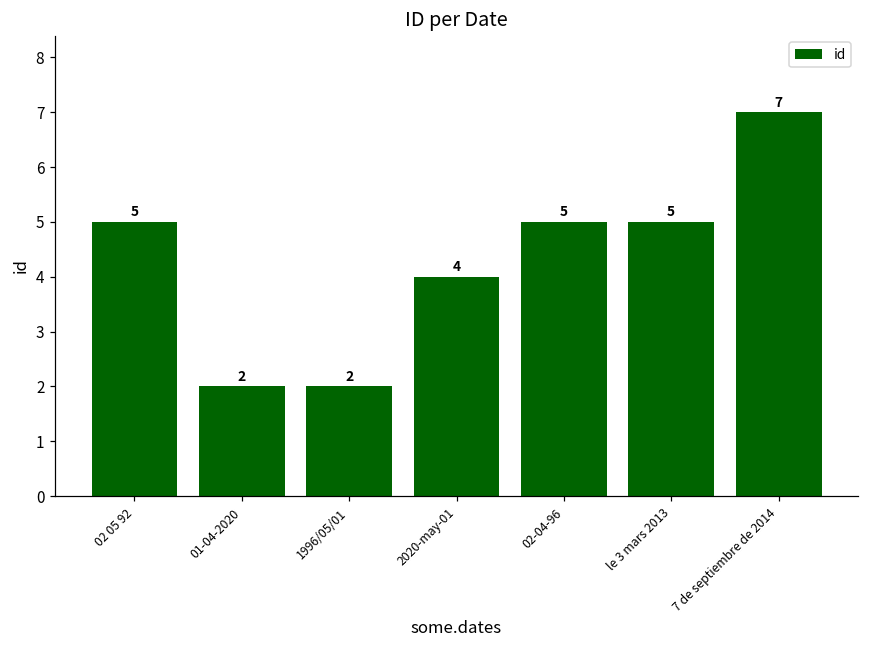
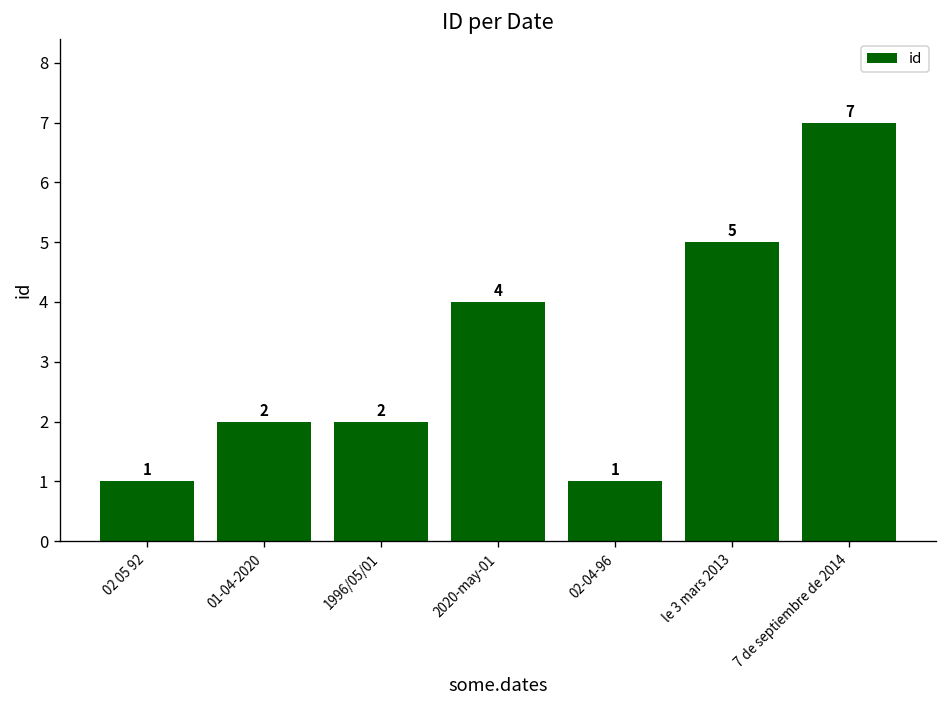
  {
-   "02 05 92": 5,
+   "02 05 92": 1,
    "01-04-2020": 2,
    "1996/05/01": 2,
    "2020-may-01": 4,
-   "02-04-96": 5,
+   "02-04-96": 1,
    "le 3 mars 2013": 5,
    "7 de septiembre de 2014": 7
  }
